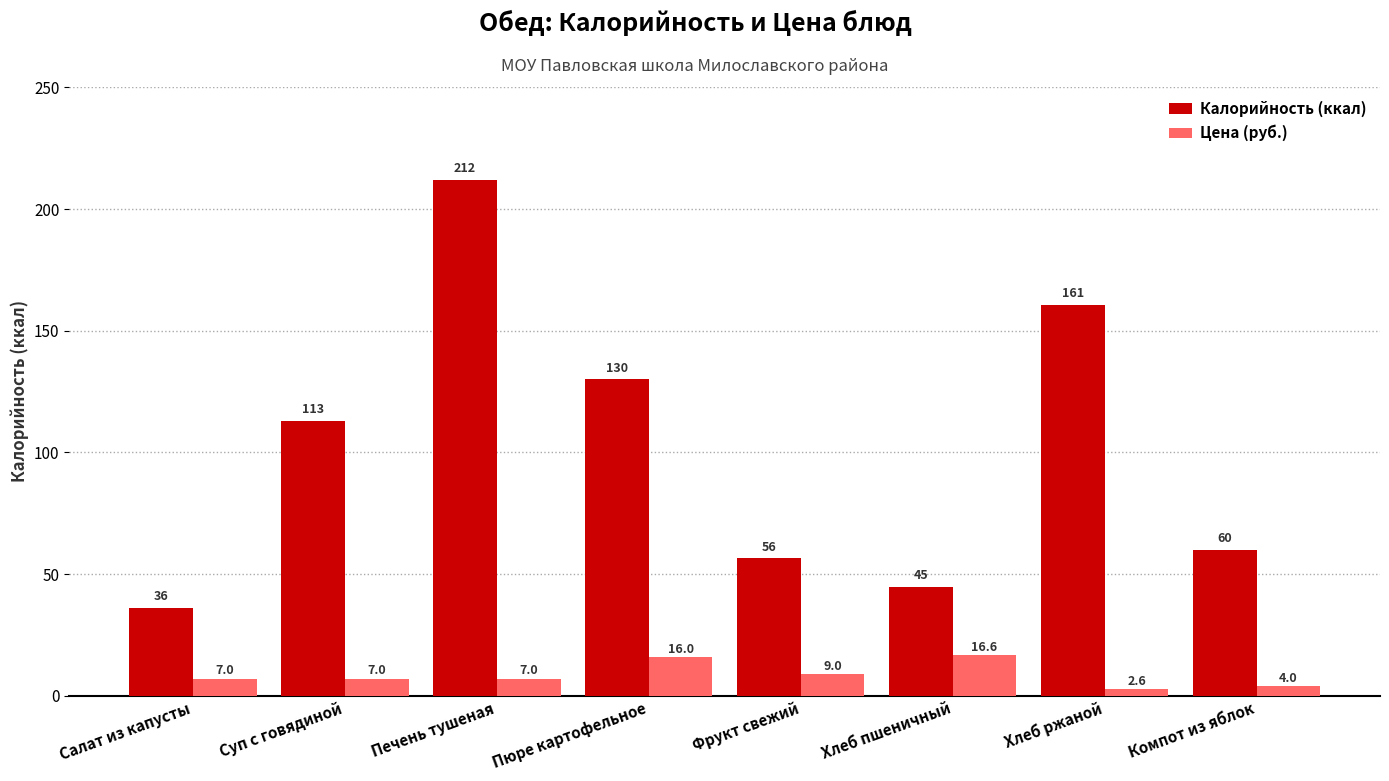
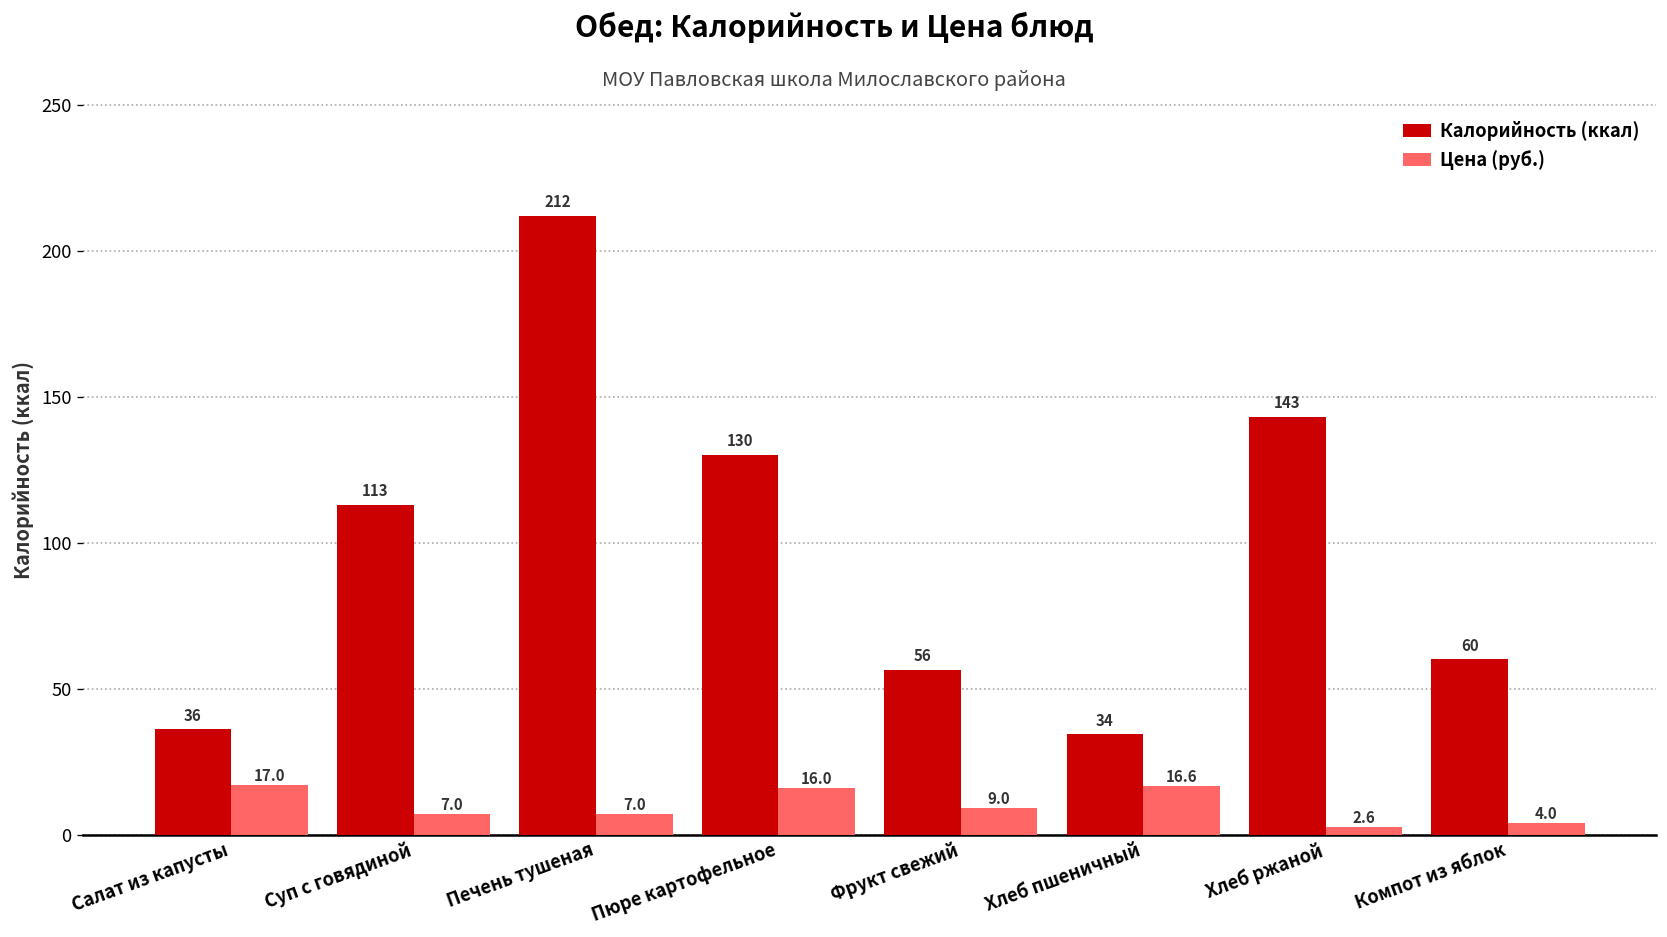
  {
    "Калорийность (ккал)": {
      "Салат из капусты": 36,
      "Суп с говядиной": 113,
      "Печень тушеная": 212,
      "Пюре картофельное": 130,
      "Фрукт свежий": 56,
-     "Хлеб пшеничный": 45,
-     "Хлеб ржаной": 161,
+     "Хлеб пшеничный": 34,
+     "Хлеб ржаной": 143,
      "Компот из яблок": 60
    },
    "Цена (руб.)": {
-     "Салат из капусты": 7.0,
+     "Салат из капусты": 17.0,
      "Суп с говядиной": 7.0,
      "Печень тушеная": 7.0,
      "Пюре картофельное": 16.0,
      "Фрукт свежий": 9.0,
      "Хлеб пшеничный": 16.6,
      "Хлеб ржаной": 2.6,
      "Компот из яблок": 4.0
    }
  }
